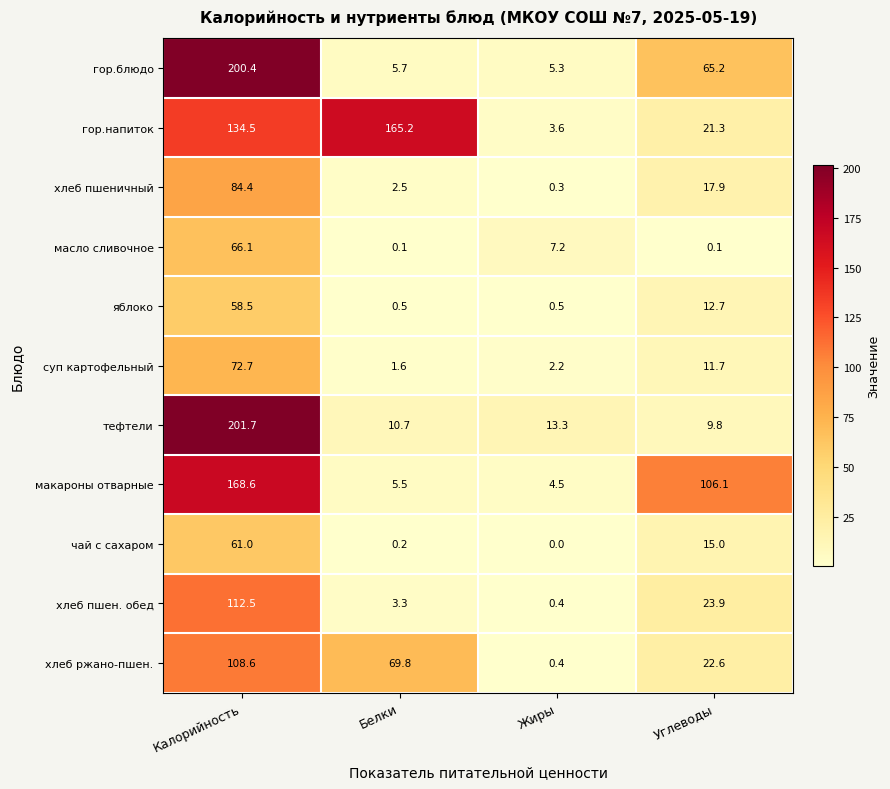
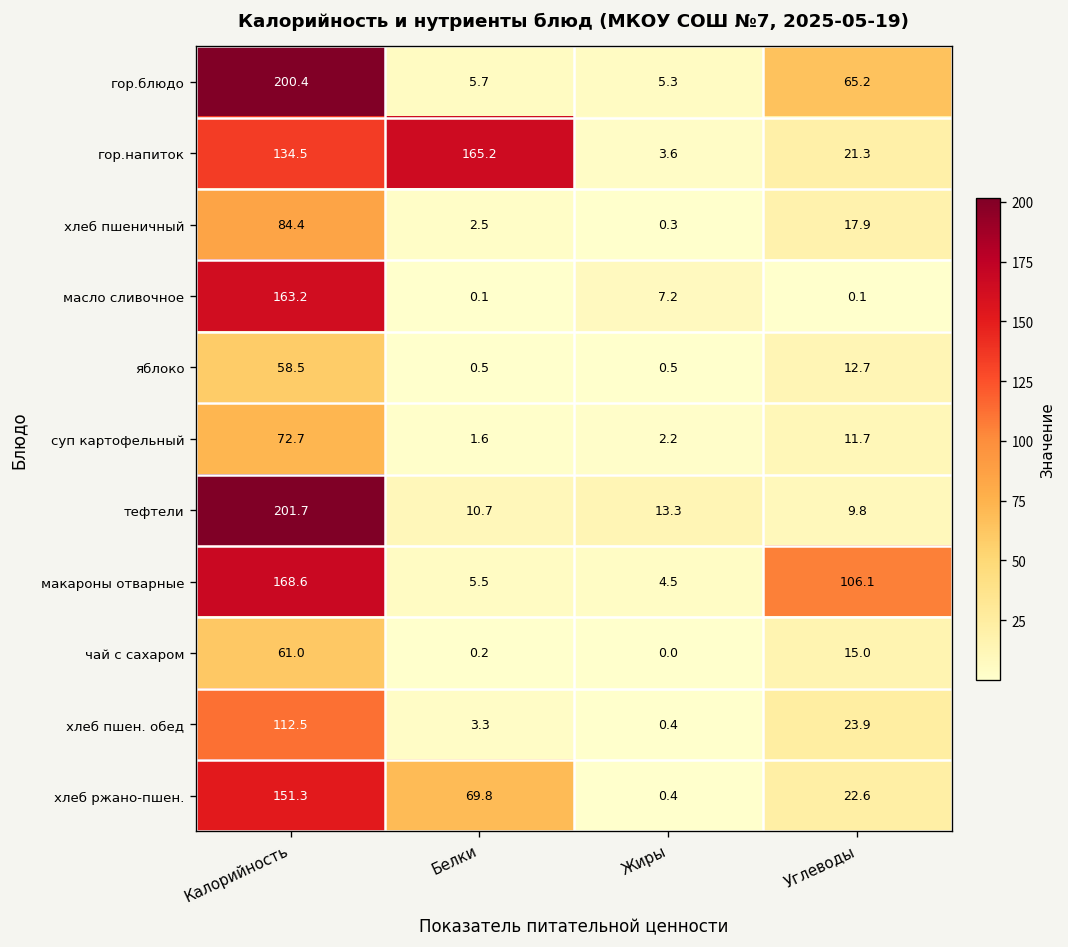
  {
    "гор.блюдо": {
      "Калорийность": 200.4,
      "Белки": 5.7,
      "Жиры": 5.3,
      "Углеводы": 65.2
    },
    "гор.напиток": {
      "Калорийность": 134.5,
      "Белки": 165.2,
      "Жиры": 3.6,
      "Углеводы": 21.3
    },
    "хлеб пшеничный": {
      "Калорийность": 84.4,
      "Белки": 2.5,
      "Жиры": 0.3,
      "Углеводы": 17.9
    },
    "масло сливочное": {
-     "Калорийность": 66.1,
+     "Калорийность": 163.2,
      "Белки": 0.1,
      "Жиры": 7.2,
      "Углеводы": 0.1
    },
    "яблоко": {
      "Калорийность": 58.5,
      "Белки": 0.5,
      "Жиры": 0.5,
      "Углеводы": 12.7
    },
    "суп картофельный": {
      "Калорийность": 72.7,
      "Белки": 1.6,
      "Жиры": 2.2,
      "Углеводы": 11.7
    },
    "тефтели": {
      "Калорийность": 201.7,
      "Белки": 10.7,
      "Жиры": 13.3,
      "Углеводы": 9.8
    },
    "макароны отварные": {
      "Калорийность": 168.6,
      "Белки": 5.5,
      "Жиры": 4.5,
      "Углеводы": 106.1
    },
    "чай с сахаром": {
      "Калорийность": 61.0,
      "Белки": 0.2,
      "Жиры": 0.0,
      "Углеводы": 15.0
    },
    "хлеб пшен. обед": {
      "Калорийность": 112.5,
      "Белки": 3.3,
      "Жиры": 0.4,
      "Углеводы": 23.9
    },
    "хлеб ржано-пшен.": {
-     "Калорийность": 108.6,
+     "Калорийность": 151.3,
      "Белки": 69.8,
      "Жиры": 0.4,
      "Углеводы": 22.6
    }
  }
